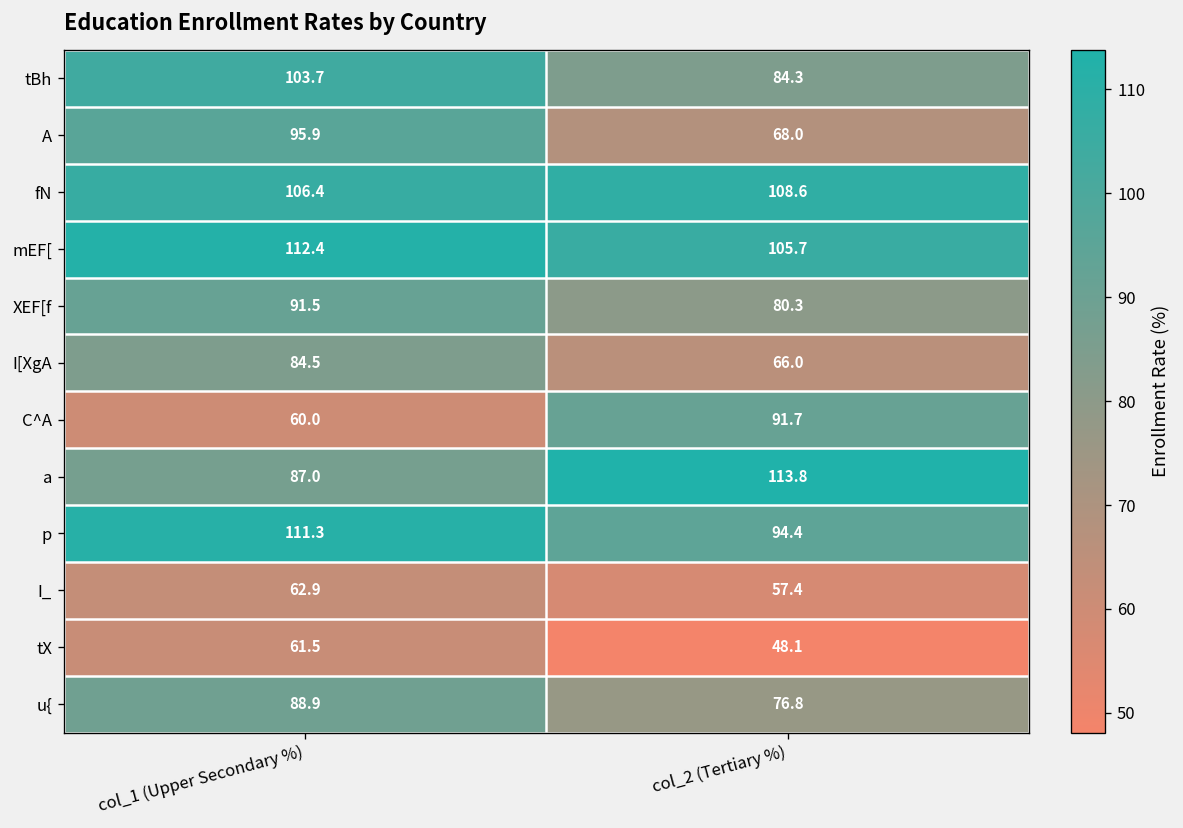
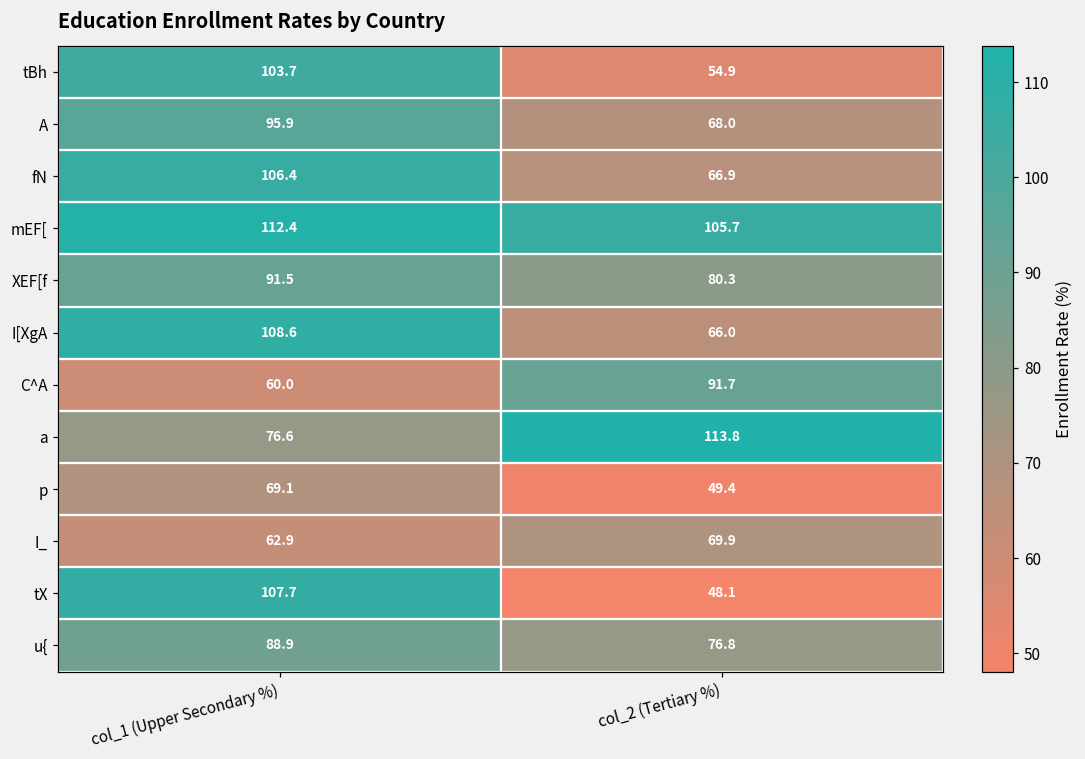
  {
    "tBh": {
      "col_1 (Upper Secondary %)": 103.7,
-     "col_2 (Tertiary %)": 84.3
+     "col_2 (Tertiary %)": 54.9
    },
    "A": {
      "col_1 (Upper Secondary %)": 95.9,
      "col_2 (Tertiary %)": 68.0
    },
    "fN": {
      "col_1 (Upper Secondary %)": 106.4,
-     "col_2 (Tertiary %)": 108.6
+     "col_2 (Tertiary %)": 66.9
    },
    "mEF[": {
      "col_1 (Upper Secondary %)": 112.4,
      "col_2 (Tertiary %)": 105.7
    },
    "XEF[f": {
      "col_1 (Upper Secondary %)": 91.5,
      "col_2 (Tertiary %)": 80.3
    },
    "I[XgA": {
-     "col_1 (Upper Secondary %)": 84.5,
+     "col_1 (Upper Secondary %)": 108.6,
      "col_2 (Tertiary %)": 66.0
    },
    "C^A": {
      "col_1 (Upper Secondary %)": 60.0,
      "col_2 (Tertiary %)": 91.7
    },
    "a": {
-     "col_1 (Upper Secondary %)": 87.0,
+     "col_1 (Upper Secondary %)": 76.6,
      "col_2 (Tertiary %)": 113.8
    },
    "p": {
-     "col_1 (Upper Secondary %)": 111.3,
-     "col_2 (Tertiary %)": 94.4
+     "col_1 (Upper Secondary %)": 69.1,
+     "col_2 (Tertiary %)": 49.4
    },
    "I_": {
      "col_1 (Upper Secondary %)": 62.9,
-     "col_2 (Tertiary %)": 57.4
+     "col_2 (Tertiary %)": 69.9
    },
    "tX": {
-     "col_1 (Upper Secondary %)": 61.5,
+     "col_1 (Upper Secondary %)": 107.7,
      "col_2 (Tertiary %)": 48.1
    },
    "u{": {
      "col_1 (Upper Secondary %)": 88.9,
      "col_2 (Tertiary %)": 76.8
    }
  }
